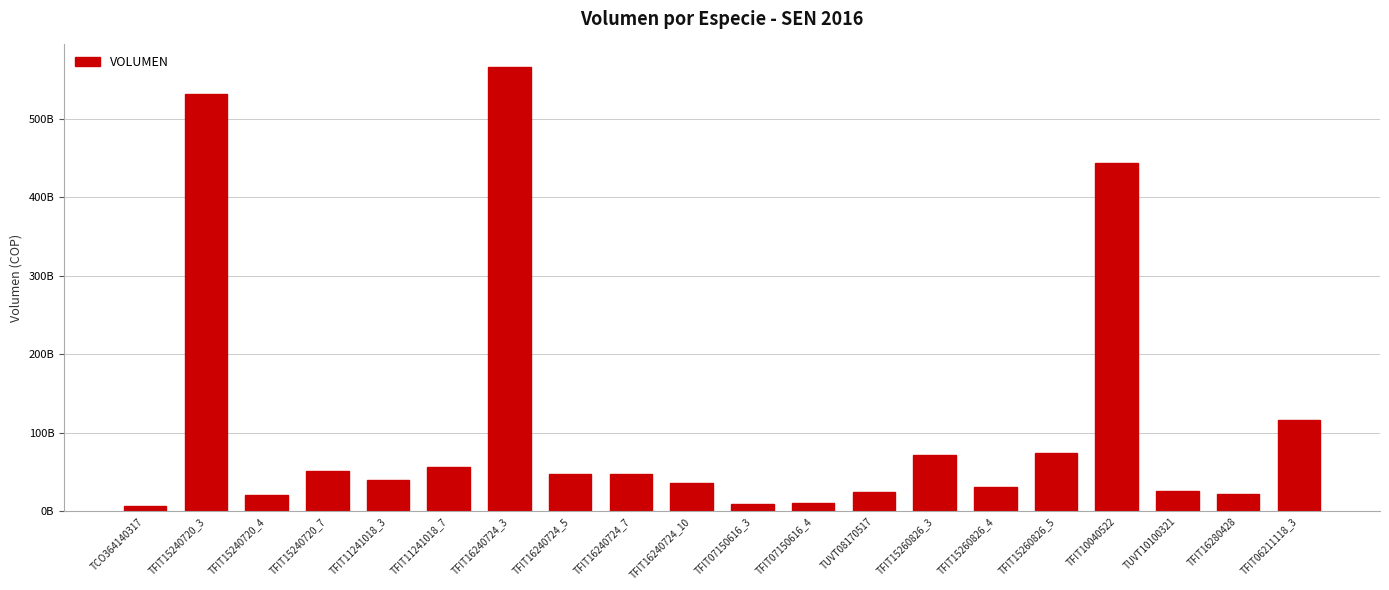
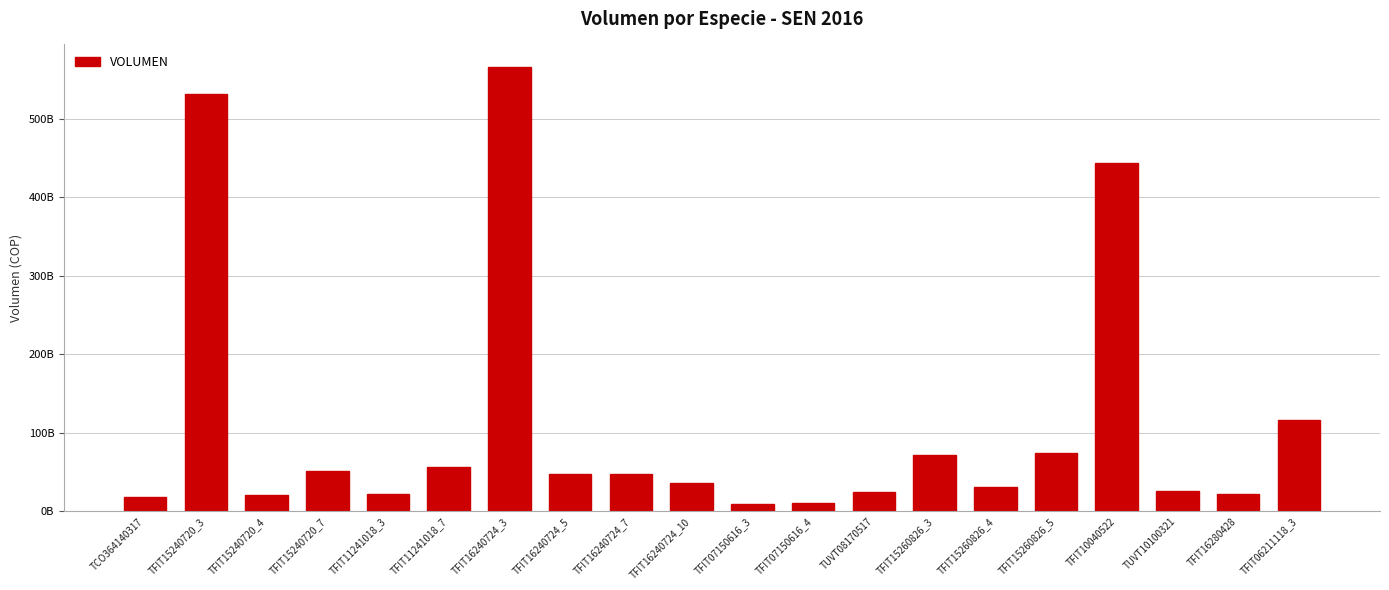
  {
-   "TCO364140317": 10000000000,
+   "TCO364140317": 20000000000,
    "TFIT15240720_3": 530000000000,
    "TFIT15240720_4": 20000000000,
    "TFIT15240720_7": 50000000000,
-   "TFIT11241018_3": 40000000000,
+   "TFIT11241018_3": 20000000000,
    "TFIT11241018_7": 60000000000,
    "TFIT16240724_3": 570000000000,
    "TFIT16240724_5": 50000000000,
    "TFIT16240724_7": 50000000000,
    "TFIT16240724_10": 40000000000,
    "TFIT07150616_3": 10000000000,
    "TFIT07150616_4": 10000000000,
    "TUVT08170517": 20000000000,
    "TFIT15260826_3": 70000000000,
    "TFIT15260826_4": 30000000000,
    "TFIT15260826_5": 70000000000,
    "TFIT10040522": 440000000000,
    "TUVT10100321": 30000000000,
    "TFIT16280428": 20000000000,
    "TFIT06211118_3": 120000000000
  }
